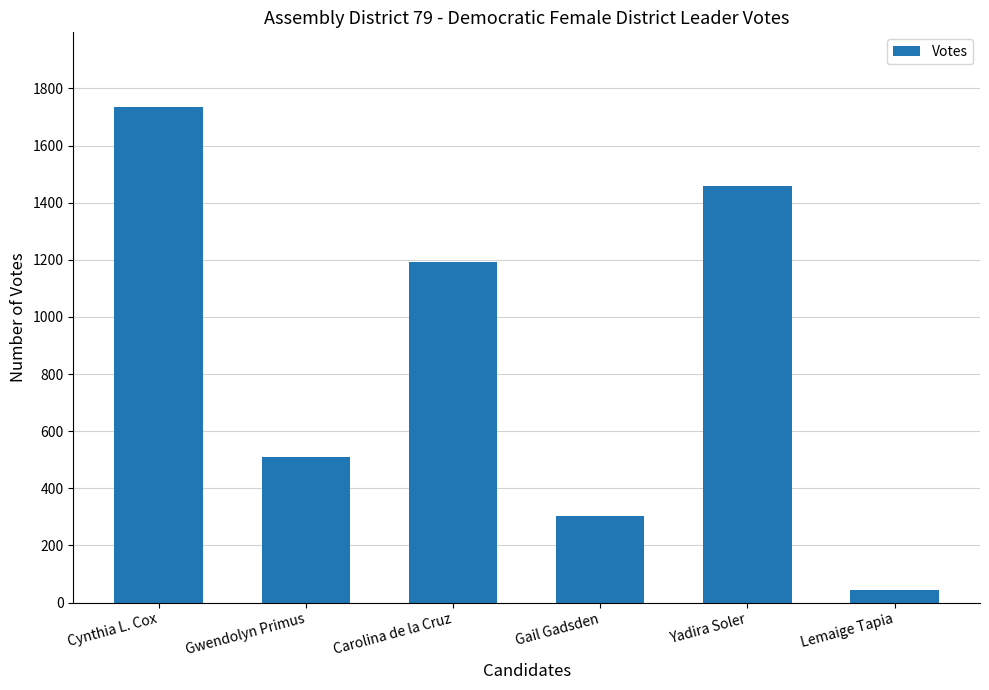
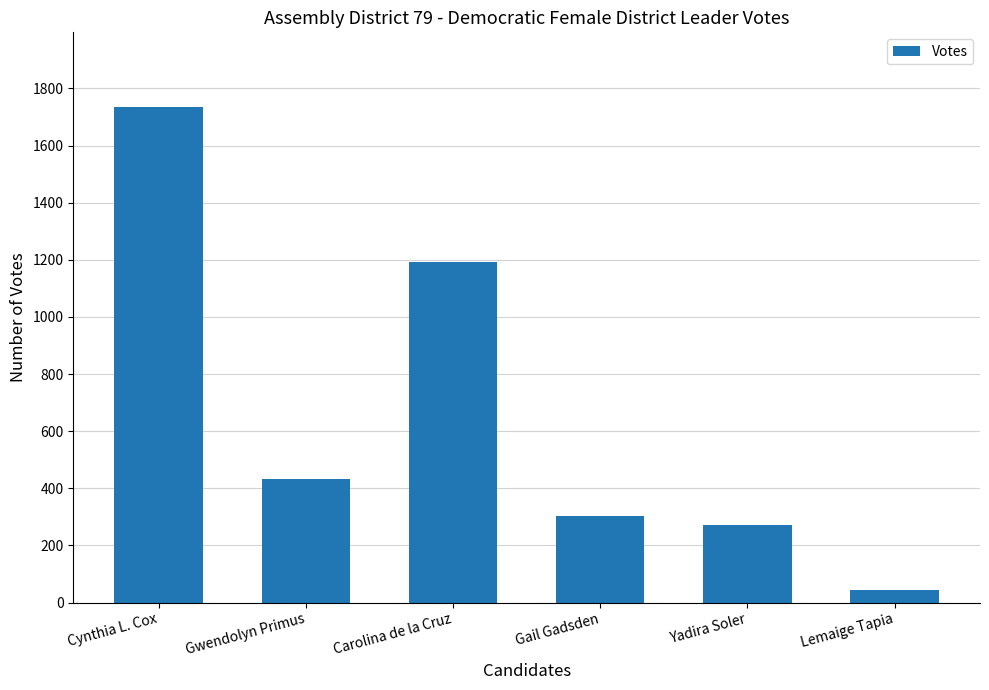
  {
    "Cynthia L. Cox": 1740,
-   "Gwendolyn Primus": 510,
+   "Gwendolyn Primus": 430,
    "Carolina de la Cruz": 1190,
    "Gail Gadsden": 300,
-   "Yadira Soler": 1460,
+   "Yadira Soler": 270,
    "Lemaige Tapia": 40
  }
